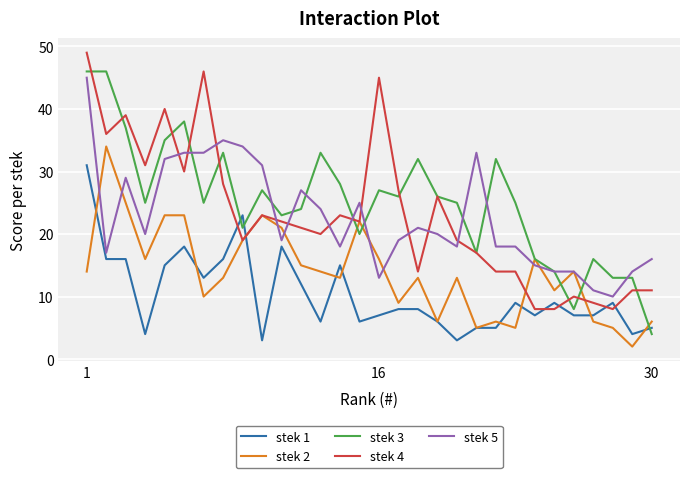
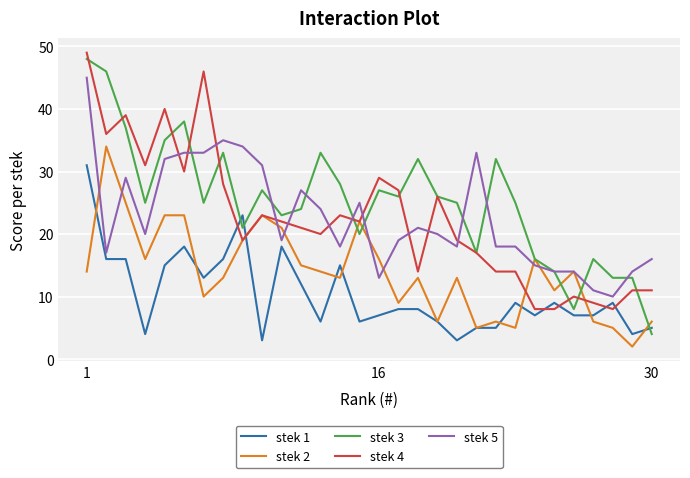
  {
    "stek 1": {
      "1": 31,
      "16": 7,
      "30": 5
    },
    "stek 2": {
      "1": 14,
      "16": 16,
      "30": 6
    },
    "stek 3": {
-     "1": 46,
+     "1": 48,
      "16": 27,
      "30": 4
    },
    "stek 4": {
      "1": 49,
-     "16": 45,
+     "16": 29,
      "30": 11
    },
    "stek 5": {
      "1": 45,
      "16": 13,
      "30": 16
    }
  }
